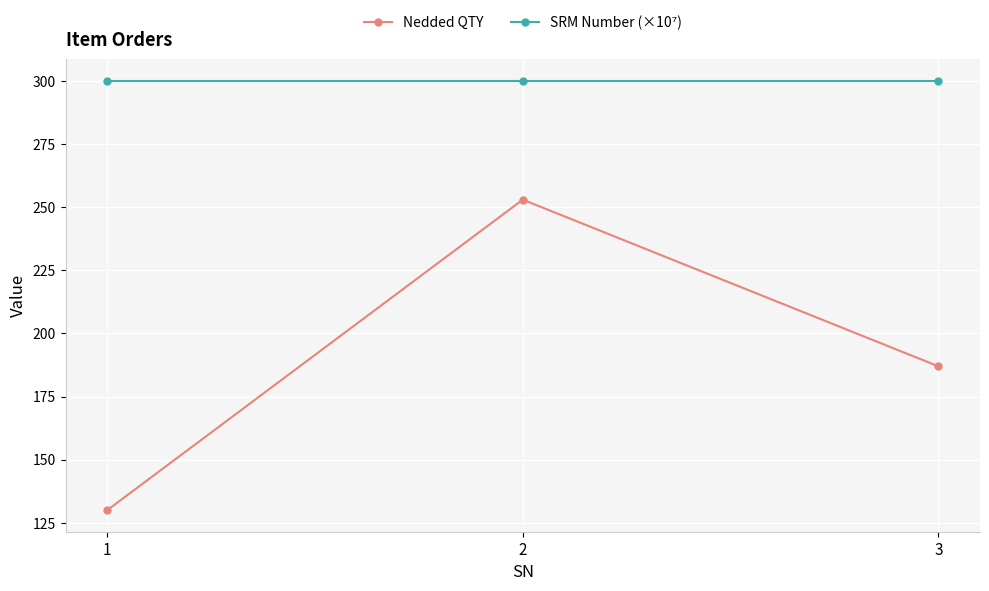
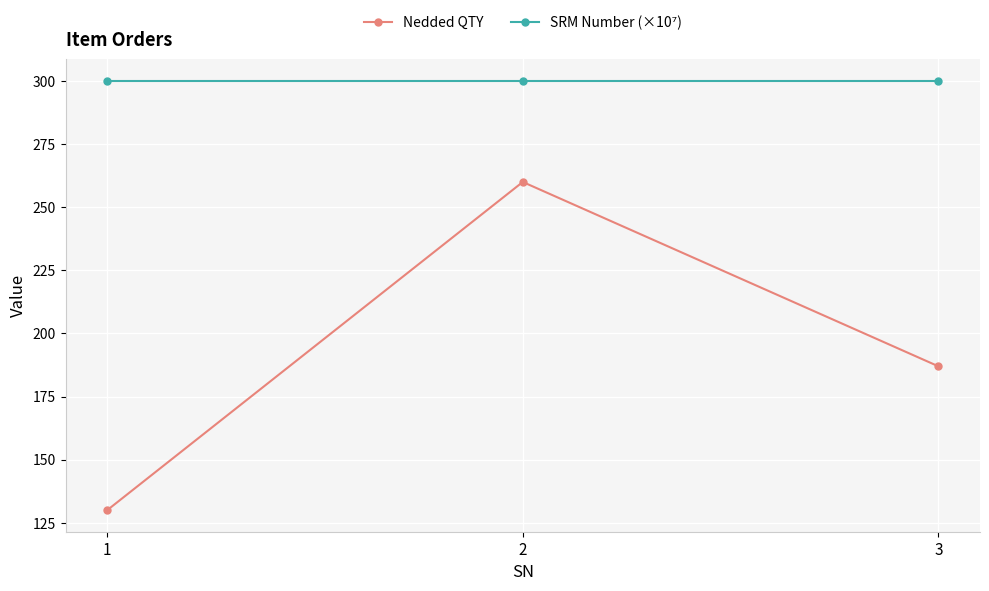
  {
    "Nedded QTY": {
      "1": 130,
-     "2": 253,
+     "2": 260,
      "3": 187
    },
    "SRM Number (×10⁷)": {
      "1": 300,
      "2": 300,
      "3": 300
    }
  }
